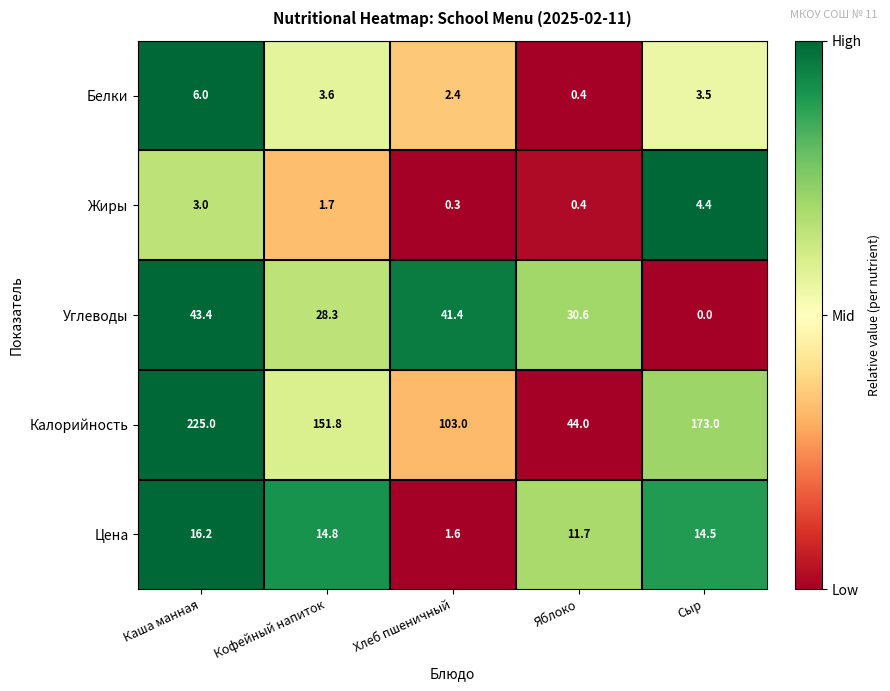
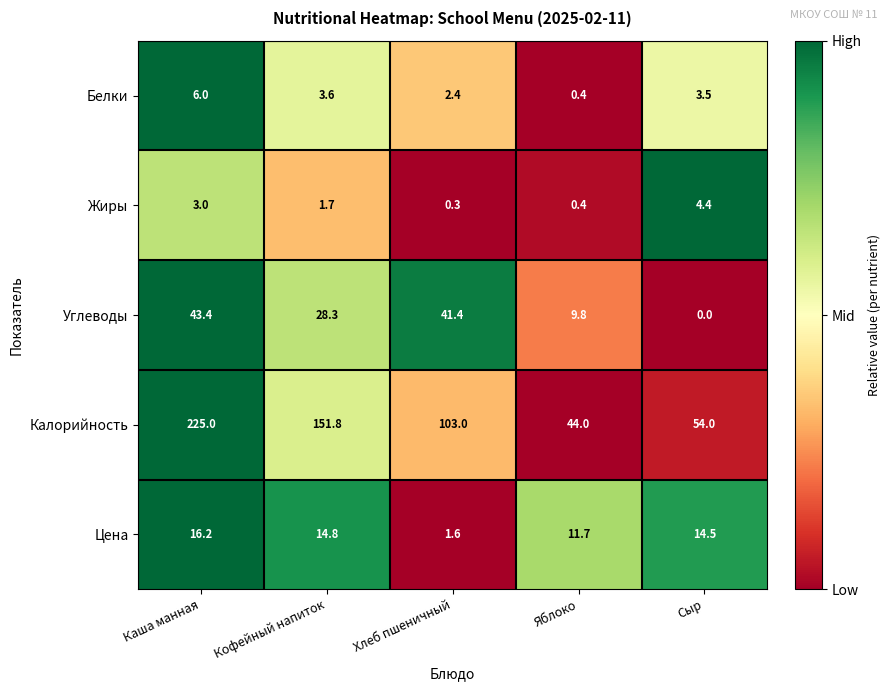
  {
    "Белки": {
      "Каша манная": 6.0,
      "Кофейный напиток": 3.6,
      "Хлеб пшеничный": 2.4,
      "Яблоко": 0.4,
      "Сыр": 3.5
    },
    "Жиры": {
      "Каша манная": 3.0,
      "Кофейный напиток": 1.7,
      "Хлеб пшеничный": 0.3,
      "Яблоко": 0.4,
      "Сыр": 4.4
    },
    "Углеводы": {
      "Каша манная": 43.4,
      "Кофейный напиток": 28.3,
      "Хлеб пшеничный": 41.4,
-     "Яблоко": 30.6,
+     "Яблоко": 9.8,
      "Сыр": 0.0
    },
    "Калорийность": {
      "Каша манная": 225.0,
      "Кофейный напиток": 151.8,
      "Хлеб пшеничный": 103.0,
      "Яблоко": 44.0,
-     "Сыр": 173.0
+     "Сыр": 54.0
    },
    "Цена": {
      "Каша манная": 16.2,
      "Кофейный напиток": 14.8,
      "Хлеб пшеничный": 1.6,
      "Яблоко": 11.7,
      "Сыр": 14.5
    }
  }
